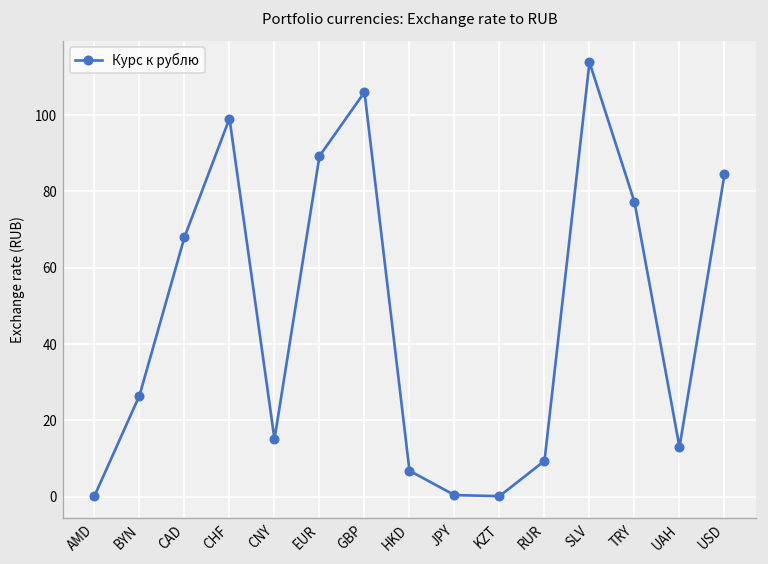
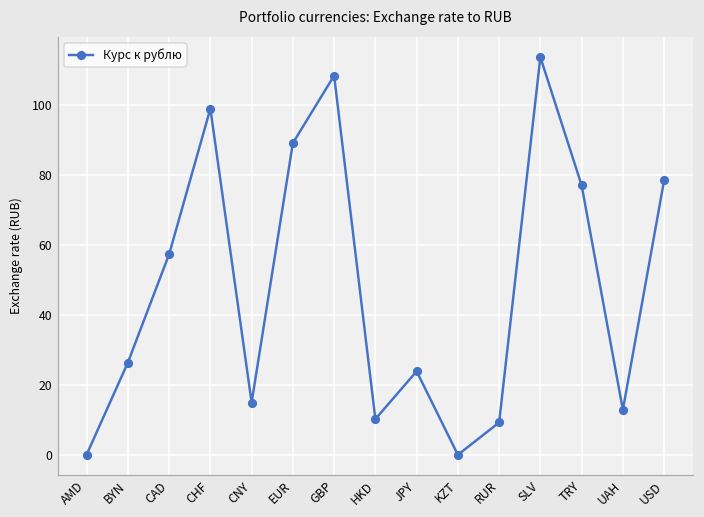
  {
    "AMD": 0,
    "BYN": 27,
-   "CAD": 68,
+   "CAD": 57,
    "CHF": 99,
    "CNY": 15,
    "EUR": 89,
-   "GBP": 106,
-   "HKD": 7,
-   "JPY": 0,
+   "GBP": 109,
+   "HKD": 10,
+   "JPY": 24,
    "KZT": 0,
    "RUR": 9,
    "SLV": 114,
    "TRY": 77,
    "UAH": 13,
-   "USD": 84
+   "USD": 79
  }
